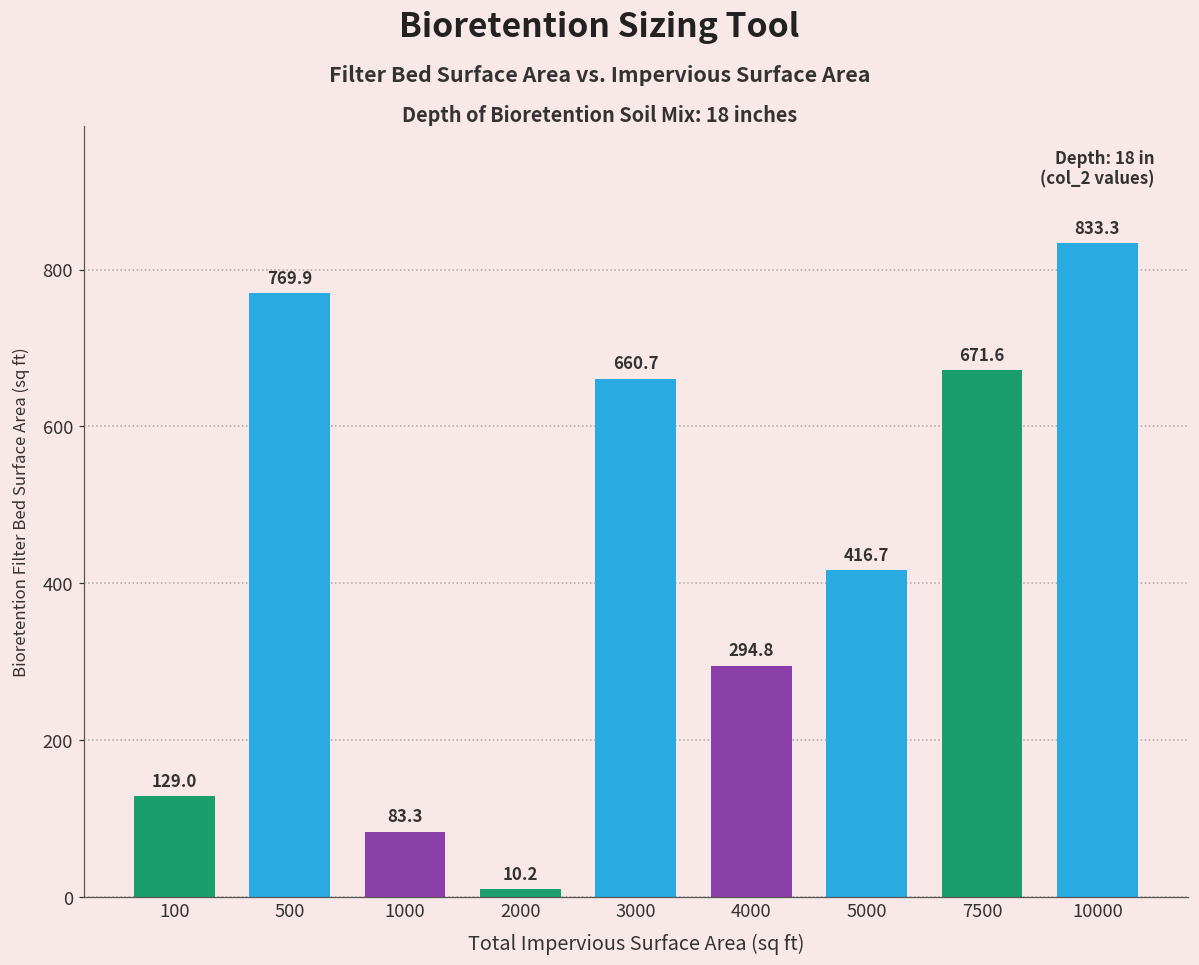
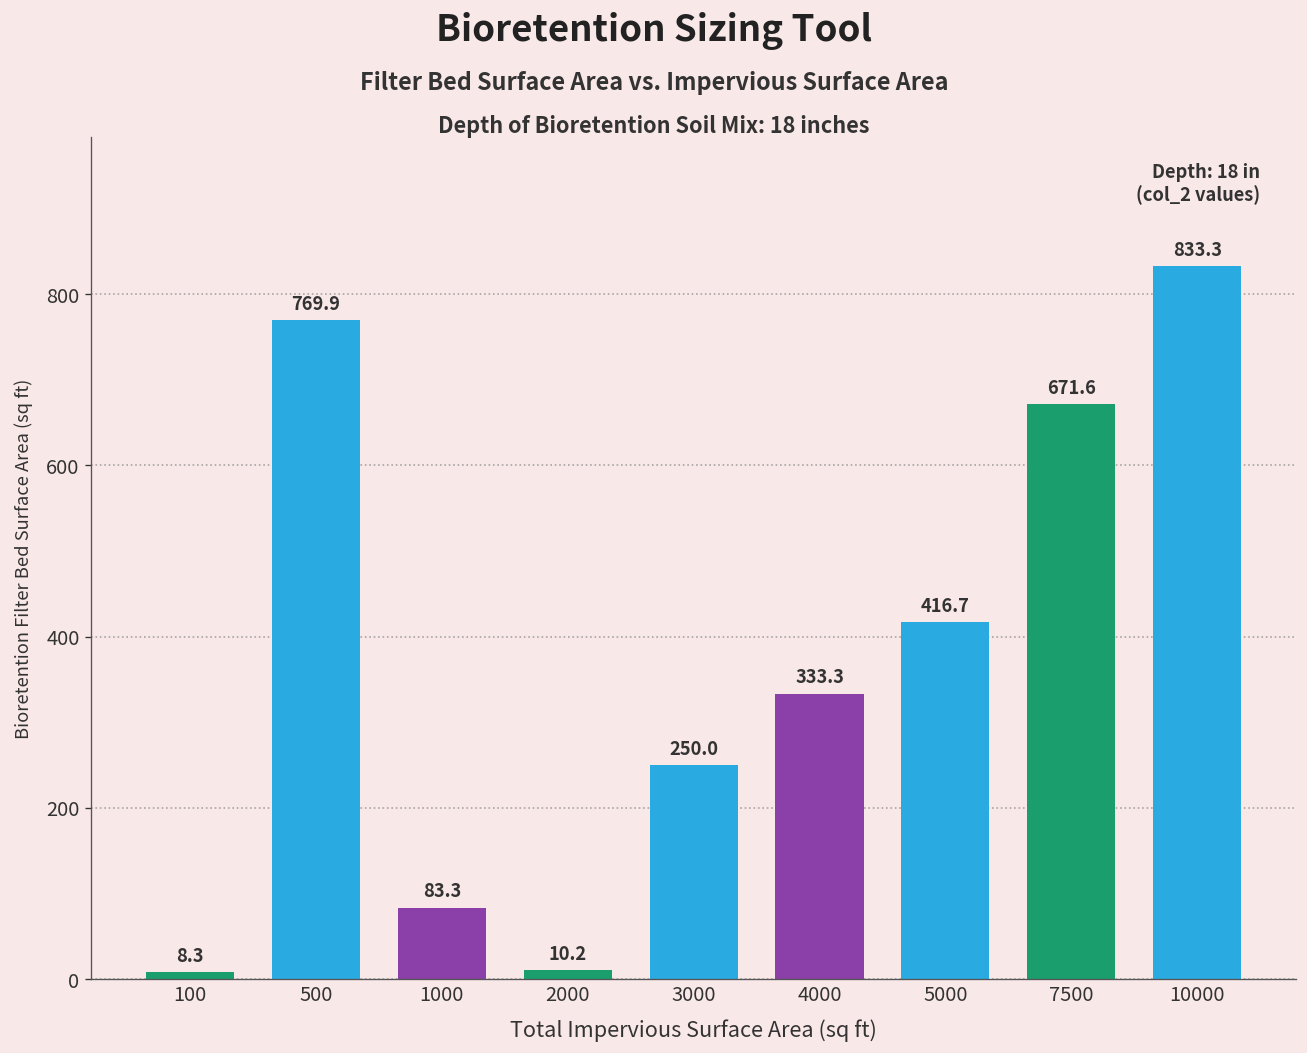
  {
-   "100": 129.0,
+   "100": 8.3,
    "500": 769.9,
    "1000": 83.3,
    "2000": 10.2,
-   "3000": 660.7,
-   "4000": 294.8,
+   "3000": 250.0,
+   "4000": 333.3,
    "5000": 416.7,
    "7500": 671.6,
    "10000": 833.3
  }
